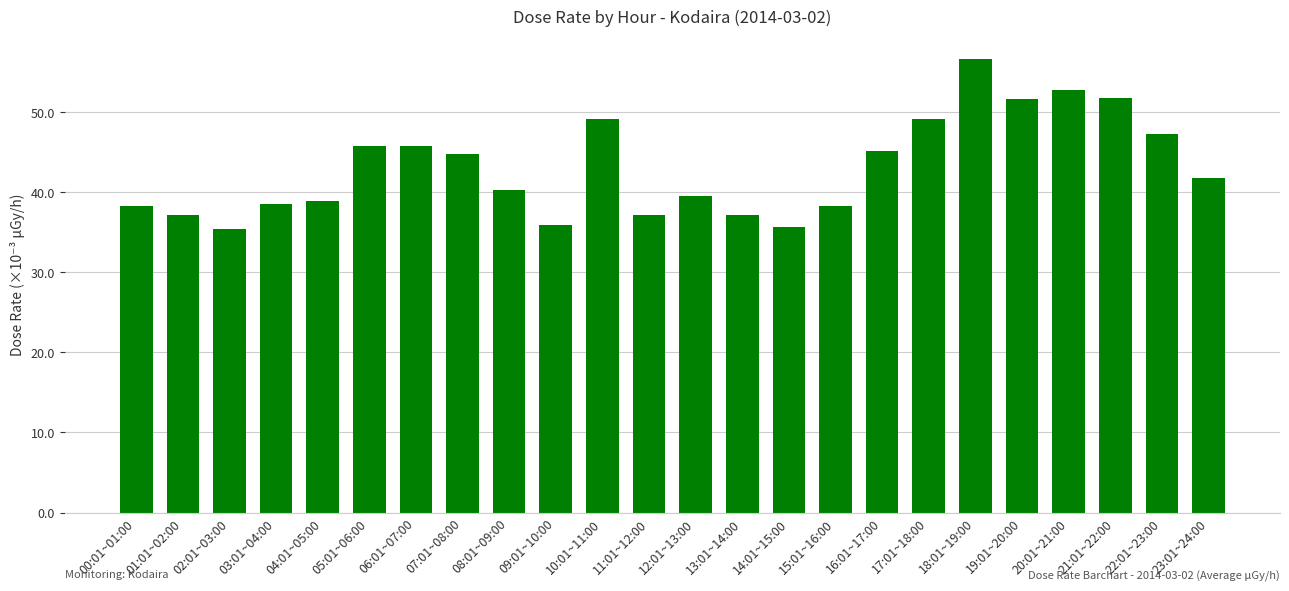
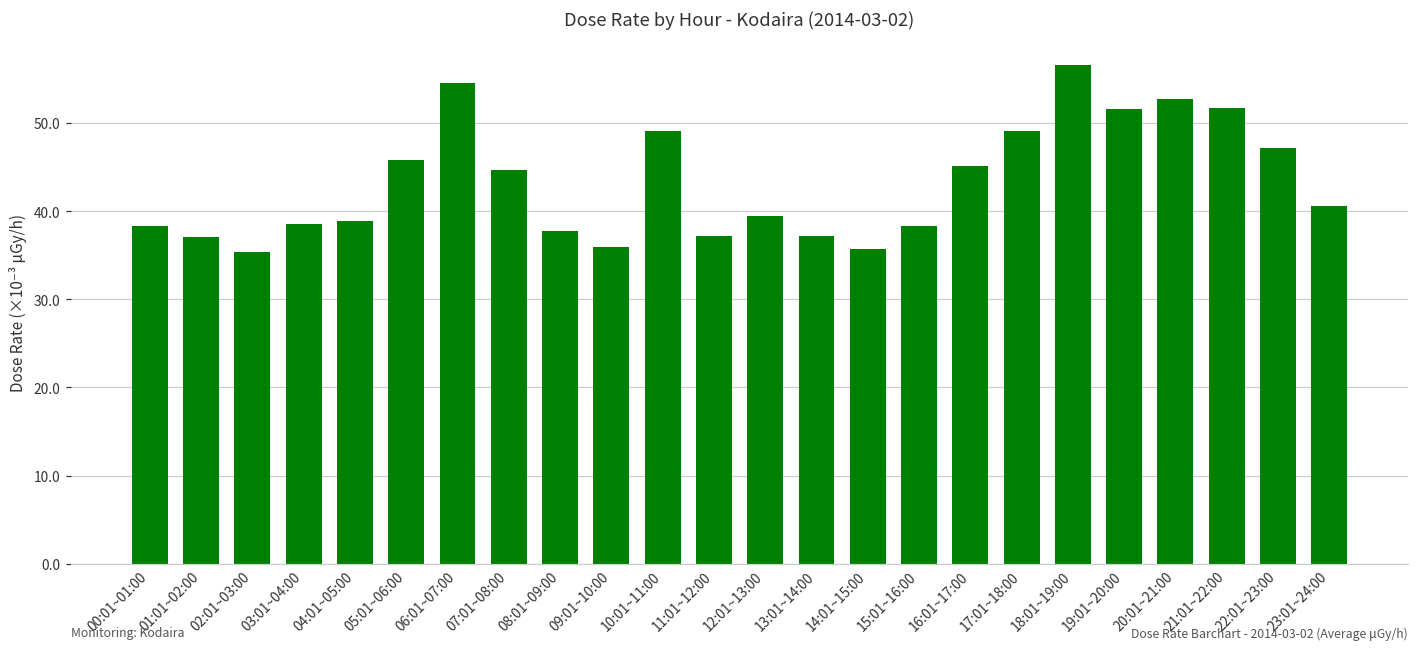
  {
    "00:01~01:00": 38,
    "01:01~02:00": 37,
    "02:01~03:00": 35,
    "03:01~04:00": 39,
    "04:01~05:00": 39,
    "05:01~06:00": 46,
-   "06:01~07:00": 46,
+   "06:01~07:00": 55,
    "07:01~08:00": 45,
-   "08:01~09:00": 40,
+   "08:01~09:00": 38,
    "09:01~10:00": 36,
    "10:01~11:00": 49,
    "11:01~12:00": 37,
    "12:01~13:00": 40,
    "13:01~14:00": 37,
    "14:01~15:00": 36,
    "15:01~16:00": 38,
    "16:01~17:00": 45,
    "17:01~18:00": 49,
    "18:01~19:00": 57,
    "19:01~20:00": 52,
    "20:01~21:00": 53,
    "21:01~22:00": 52,
    "22:01~23:00": 47,
-   "23:01~24:00": 42
+   "23:01~24:00": 41
  }
